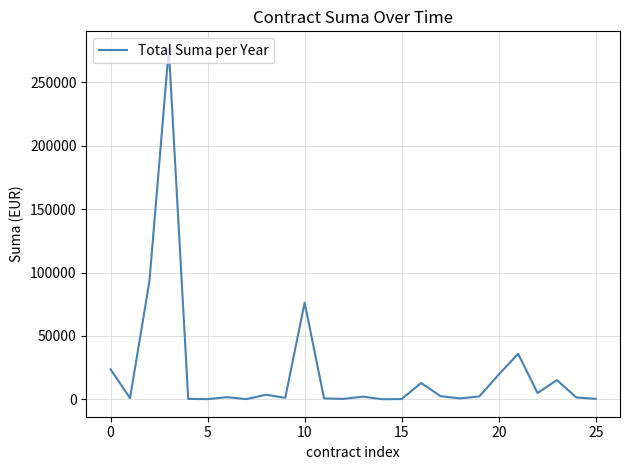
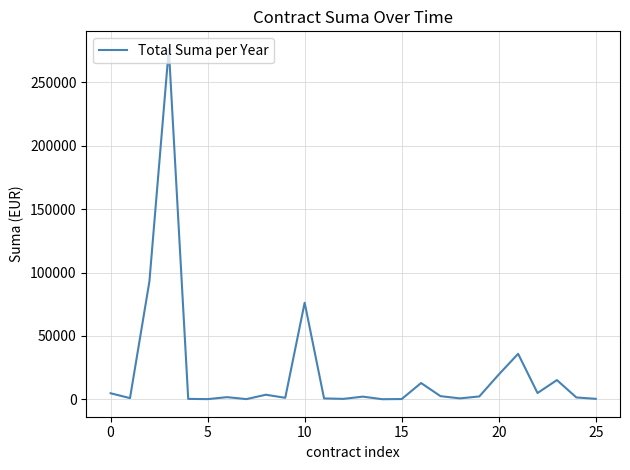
  {
-   "0": 24000,
+   "0": 5000,
    "5": 0,
    "10": 76000,
    "15": 0,
    "20": 20000,
    "25": 0
  }
